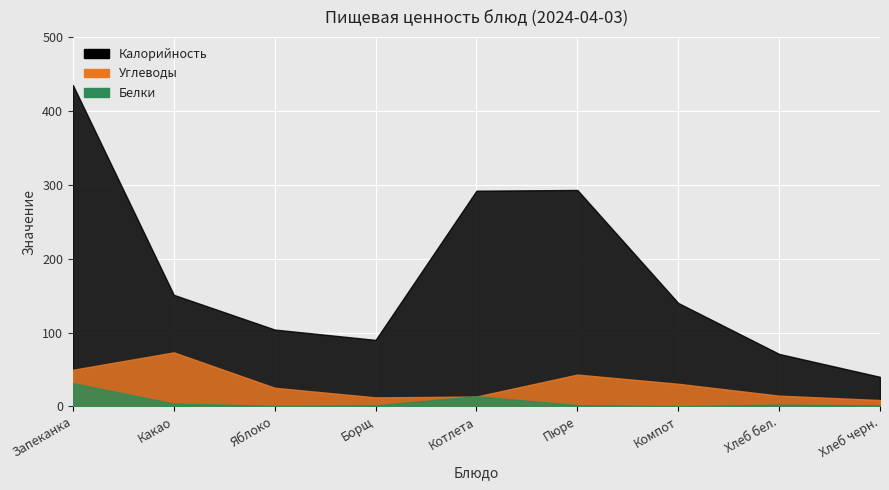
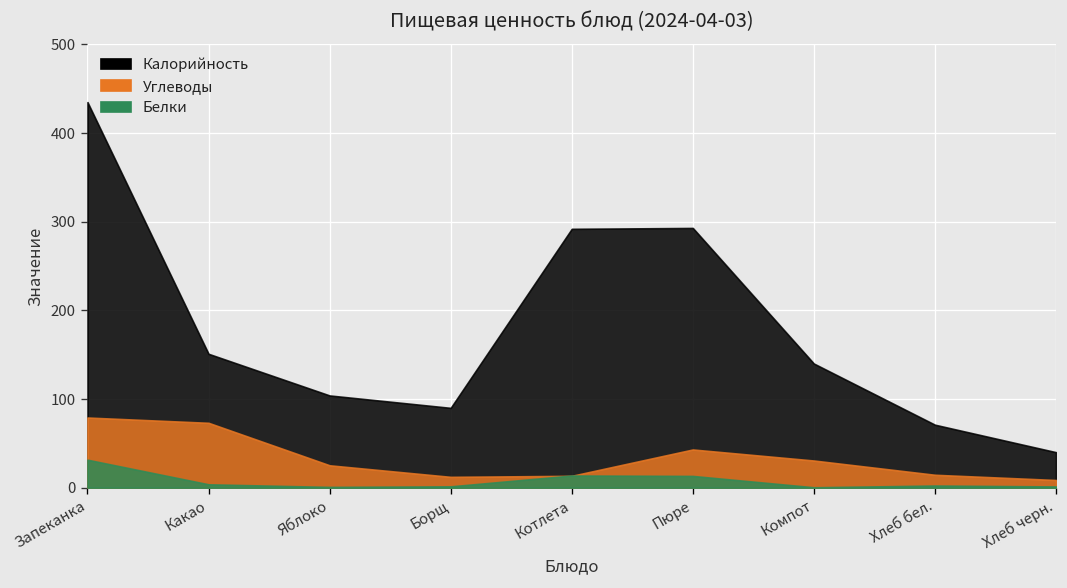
  {
    "Калорийность": {
      "Запеканка": 440,
      "Какао": 150,
      "Яблоко": 100,
      "Борщ": 90,
      "Котлета": 290,
      "Пюре": 290,
      "Компот": 140,
      "Хлеб бел.": 70,
      "Хлеб черн.": 40
    },
    "Углеводы": {
-     "Запеканка": 50,
+     "Запеканка": 80,
      "Какао": 70,
      "Яблоко": 30,
      "Борщ": 10,
      "Пюре": 40,
      "Компот": 30,
      "Хлеб бел.": 10,
      "Хлеб черн.": 10
    },
    "Белки": {
      "Запеканка": 30,
      "Какао": 0,
      "Яблоко": 0,
      "Борщ": 0,
-     "Пюре": 0,
+     "Пюре": 10,
      "Компот": 0,
      "Хлеб бел.": 0,
      "Хлеб черн.": 0
    }
  }
